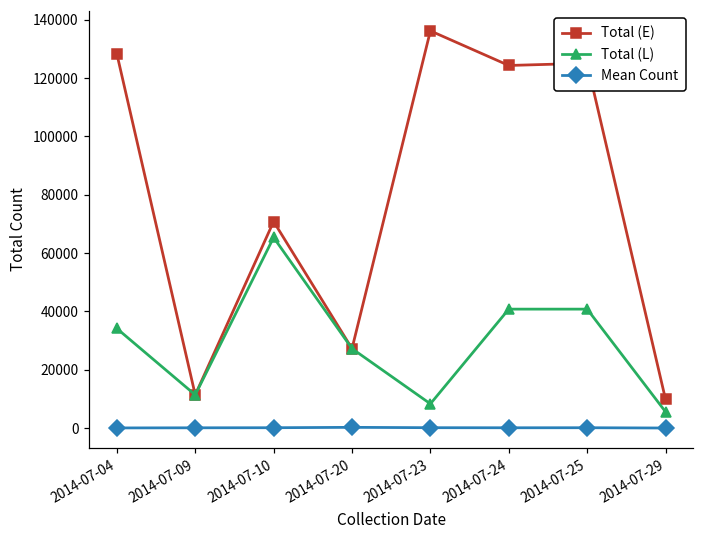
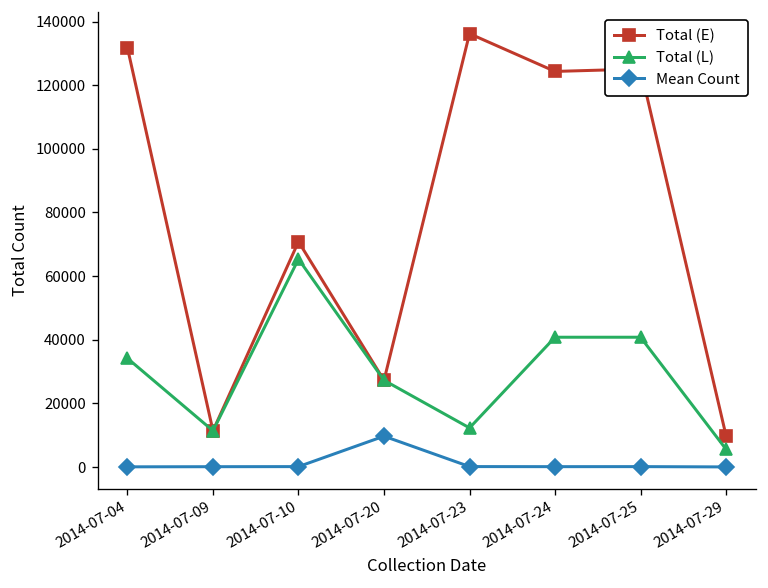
  {
    "Total (E)": {
-     "2014-07-04": 128000,
+     "2014-07-04": 132000,
      "2014-07-10": 71000,
      "2014-07-23": 136000,
      "2014-07-24": 124000,
      "2014-07-29": 10000
    },
    "Total (L)": {
      "2014-07-04": 34000,
      "2014-07-10": 65000,
-     "2014-07-23": 8000,
+     "2014-07-23": 12000,
      "2014-07-24": 41000,
      "2014-07-25": 41000,
      "2014-07-29": 6000
    },
    "Mean Count": {
      "2014-07-04": 0,
      "2014-07-09": 0,
      "2014-07-10": 0,
-     "2014-07-20": 0,
+     "2014-07-20": 10000,
      "2014-07-23": 0,
      "2014-07-24": 0,
      "2014-07-25": 0,
      "2014-07-29": 0
    }
  }
